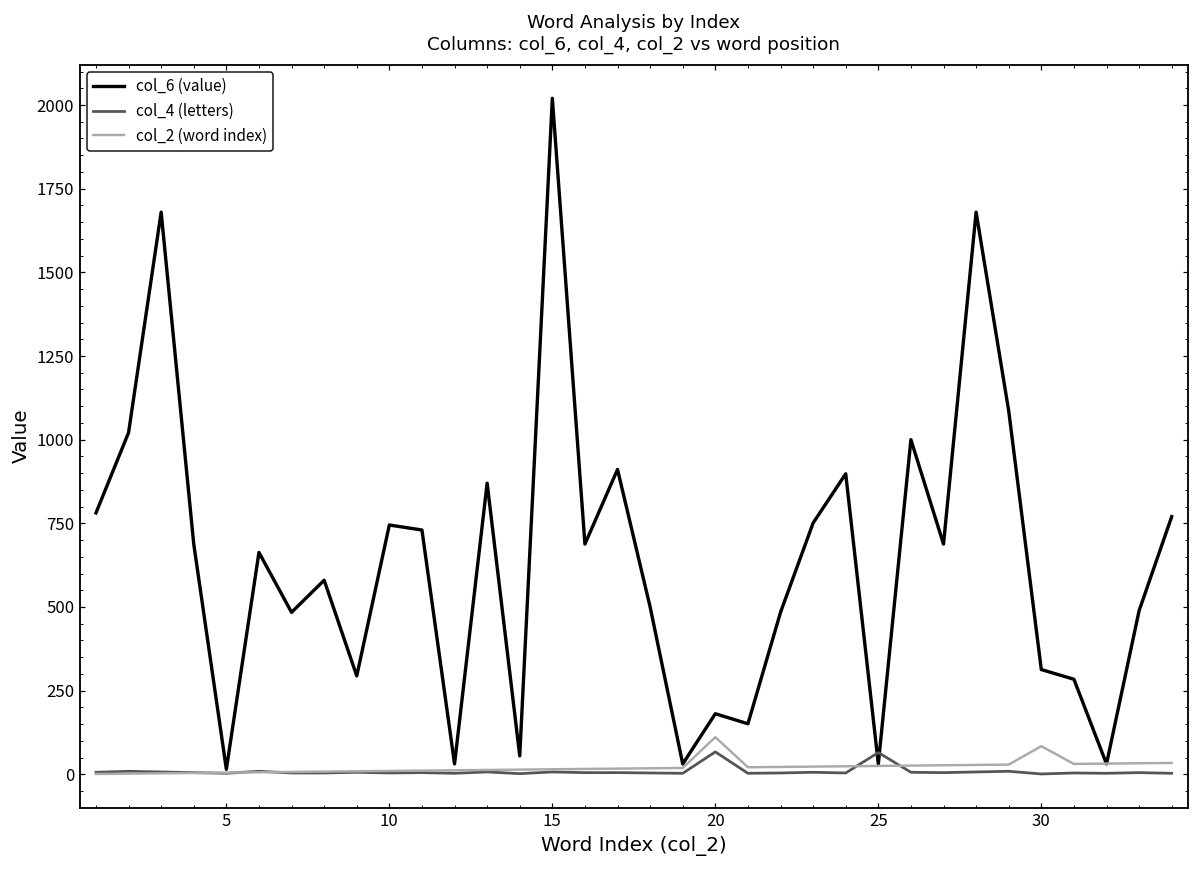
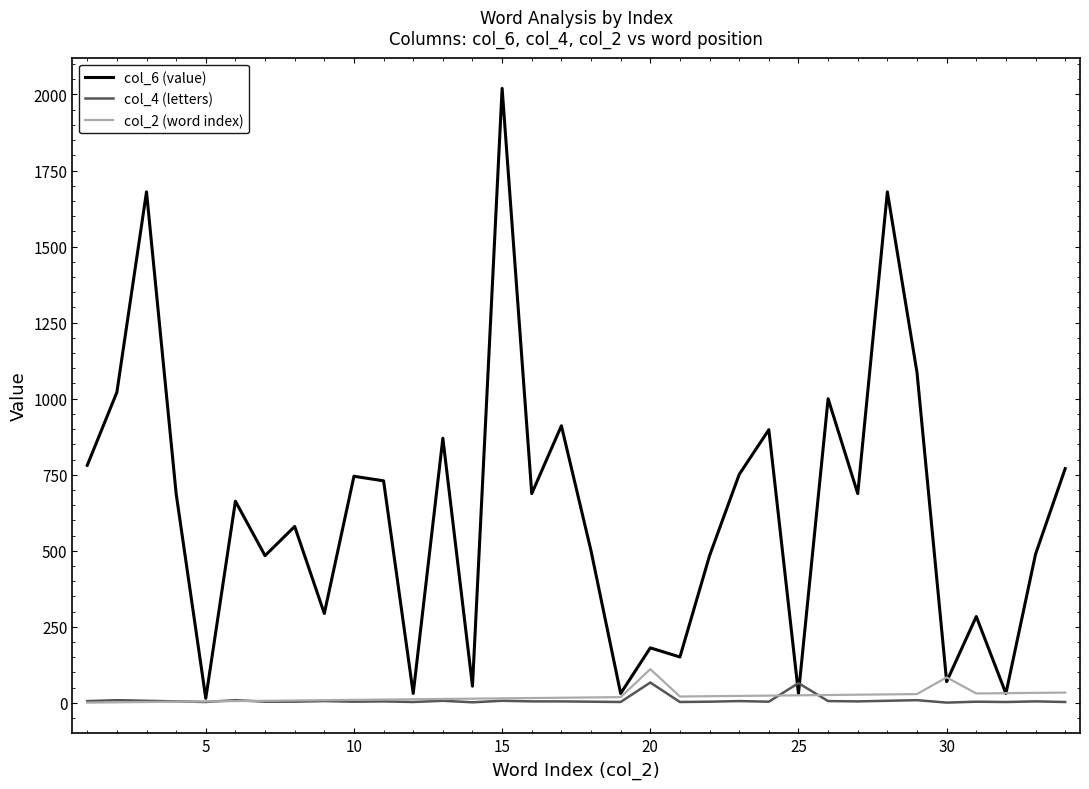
  {
    "col_6 (value)": {
      "5": 20,
      "10": 750,
      "15": 2020,
      "20": 180,
-     "30": 310
+     "30": 70
    },
    "col_4 (letters)": {
      "20": 70,
      "25": 70,
      "30": 0
    },
    "col_2 (word index)": {
      "20": 110,
      "30": 80
    }
  }
